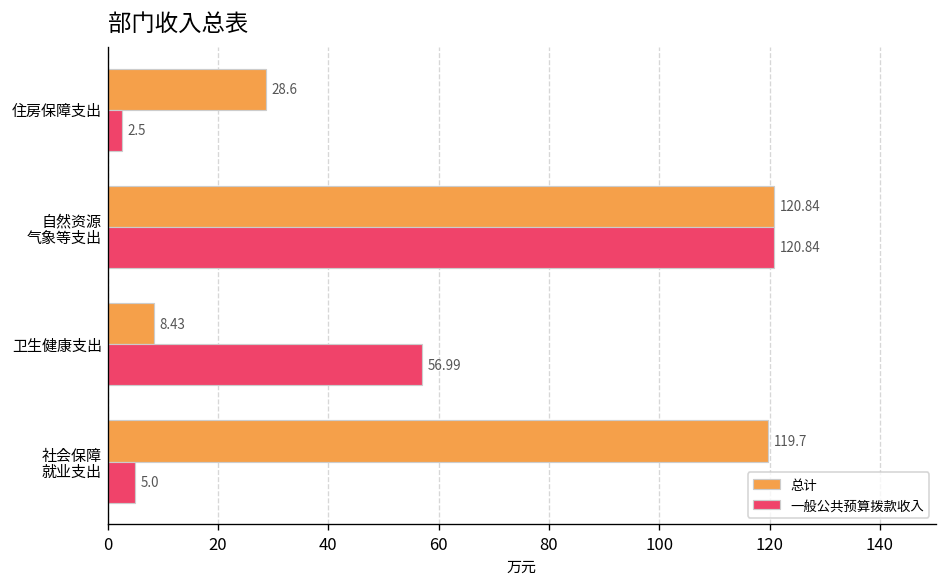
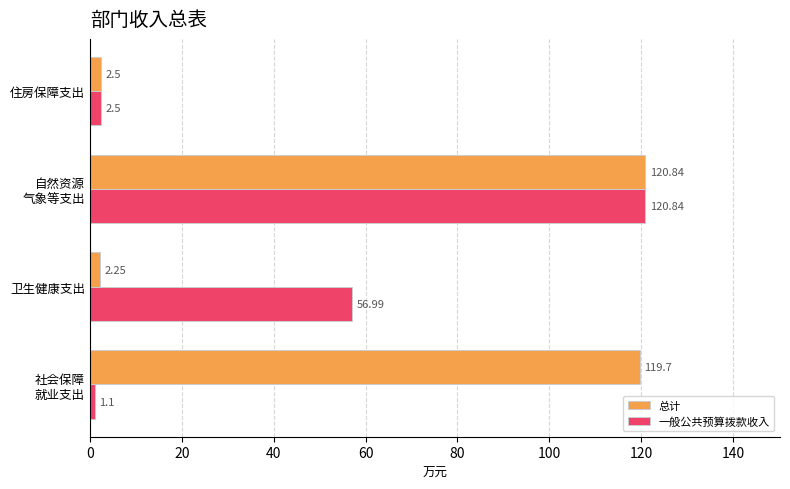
  {
    "总计": {
-     "住房保障支出": 28.6,
+     "住房保障支出": 2.5,
      "自然资源 气象等支出": 120.84,
-     "卫生健康支出": 8.43,
+     "卫生健康支出": 2.25,
      "社会保障 就业支出": 119.7
    },
    "一般公共预算拨款收入": {
      "住房保障支出": 2.5,
      "自然资源 气象等支出": 120.84,
      "卫生健康支出": 56.99,
-     "社会保障 就业支出": 5.0
+     "社会保障 就业支出": 1.1
    }
  }
